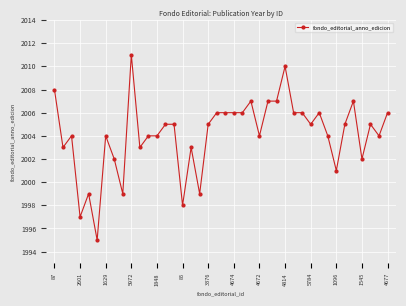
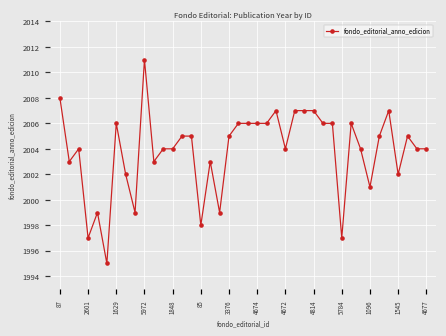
  {
    "87": 2008,
    "2601": 1997,
-   "1629": 2004,
+   "1629": 2006,
    "5972": 2011,
    "1848": 2004,
    "85": 1998,
    "3376": 2005,
    "4674": 2006,
    "4672": 2004,
-   "4814": 2010,
-   "5784": 2005,
+   "4814": 2007,
+   "5784": 1997,
    "1096": 2001,
    "1545": 2002,
-   "4677": 2006
+   "4677": 2004
  }
